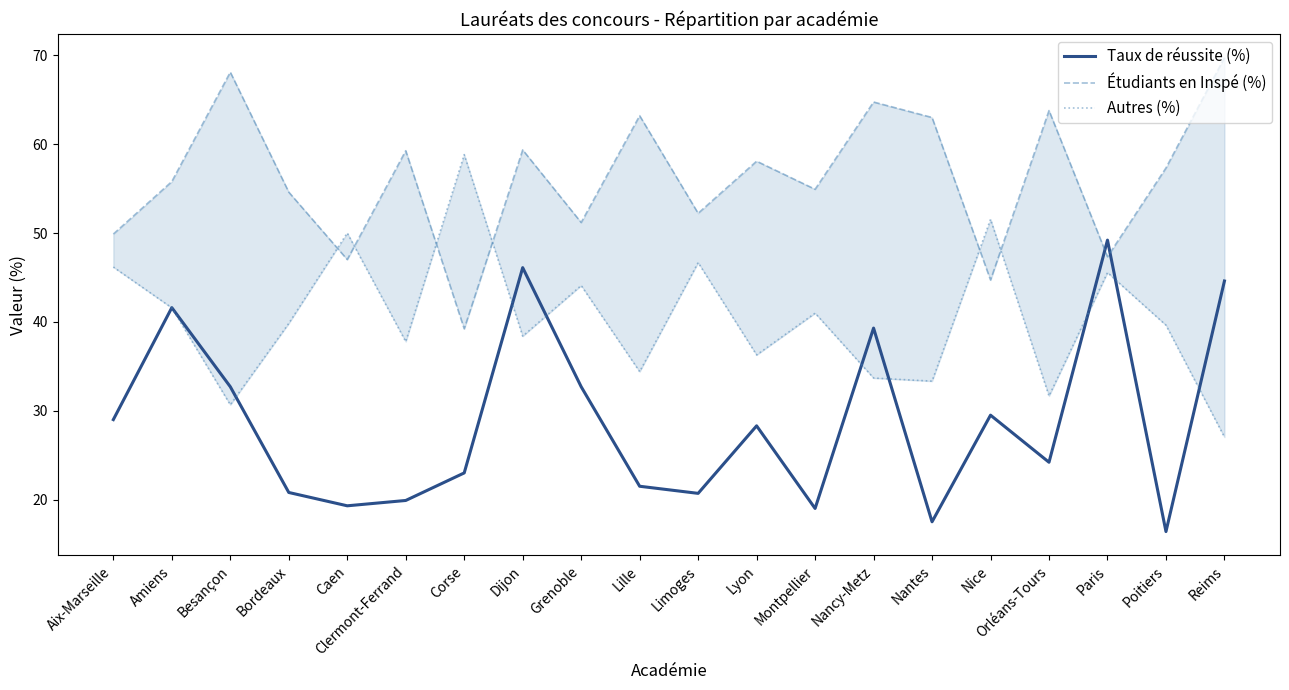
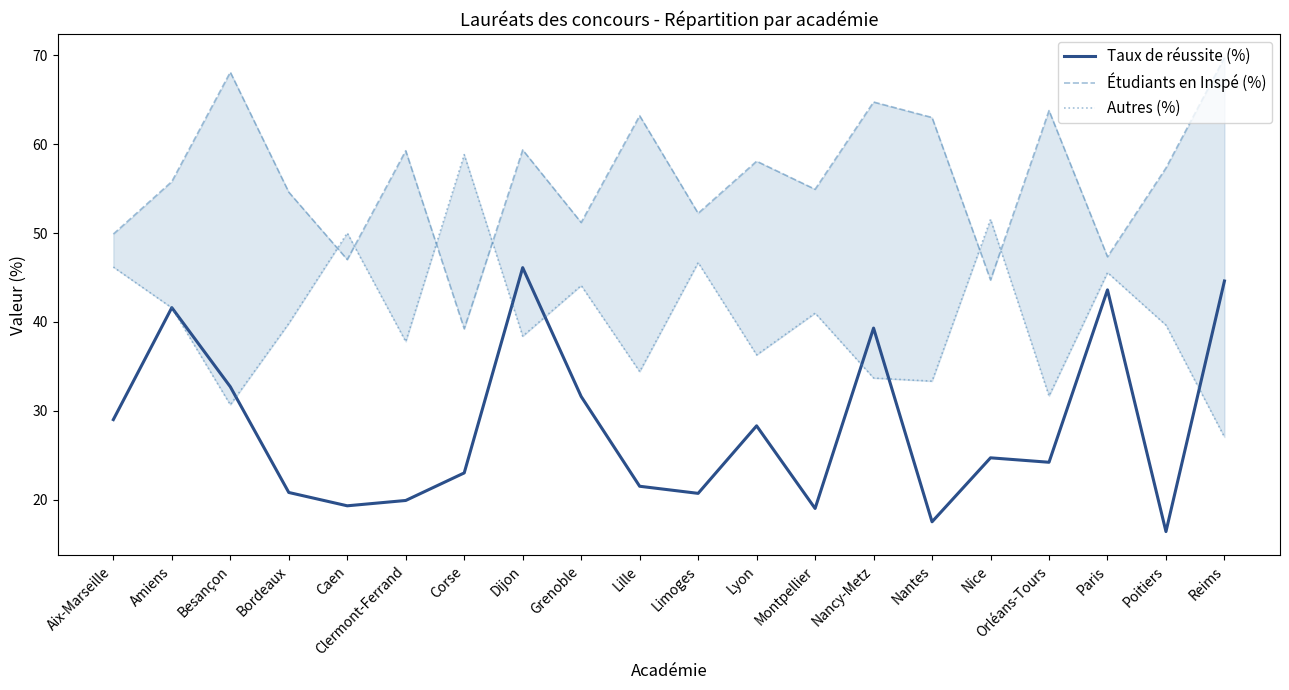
  {
    "Taux de réussite (%)": {
      "Aix-Marseille": 29,
      "Besançon": 33,
      "Bordeaux": 21,
      "Caen": 19,
      "Clermont-Ferrand": 20,
      "Corse": 23,
      "Dijon": 46,
-     "Grenoble": 33,
+     "Grenoble": 32,
      "Lille": 22,
      "Limoges": 21,
      "Lyon": 28,
      "Montpellier": 19,
      "Nancy-Metz": 39,
      "Nantes": 18,
-     "Nice": 30,
+     "Nice": 25,
      "Orléans-Tours": 24,
-     "Paris": 49,
+     "Paris": 44,
      "Poitiers": 16,
      "Reims": 45
    }
  }
